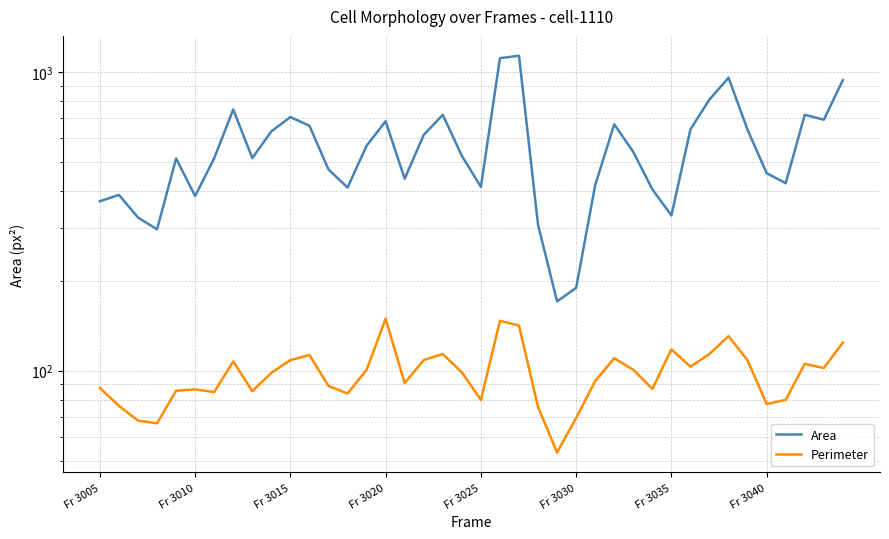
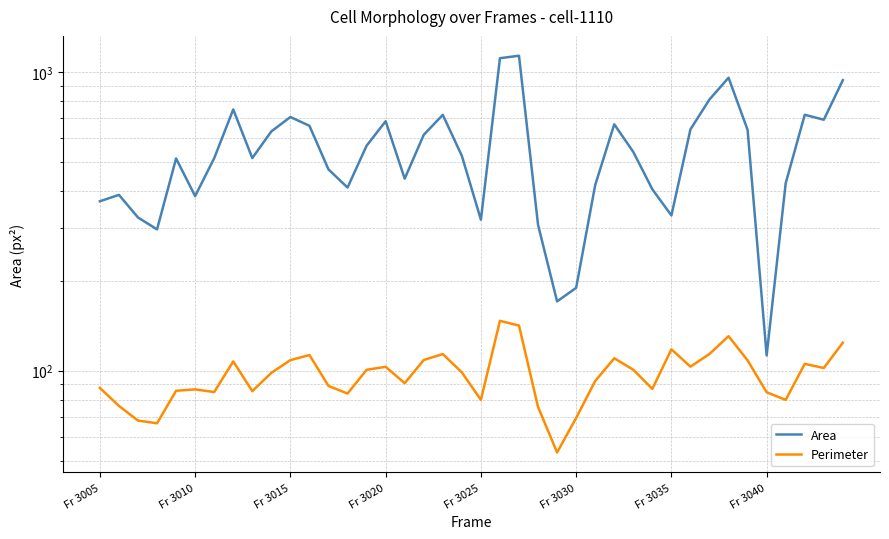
  {
    "Area": {
      "Fr 3005": 370,
      "Fr 3010": 380,
      "Fr 3015": 710,
      "Fr 3020": 680,
-     "Fr 3025": 410,
+     "Fr 3025": 320,
      "Fr 3030": 190,
      "Fr 3035": 330,
-     "Fr 3040": 460
+     "Fr 3040": 112
    },
    "Perimeter": {
      "Fr 3005": 88,
      "Fr 3010": 87,
      "Fr 3015": 108,
-     "Fr 3020": 150,
+     "Fr 3020": 103,
      "Fr 3025": 80,
      "Fr 3030": 69,
      "Fr 3035": 118,
-     "Fr 3040": 77
+     "Fr 3040": 85
    }
  }
